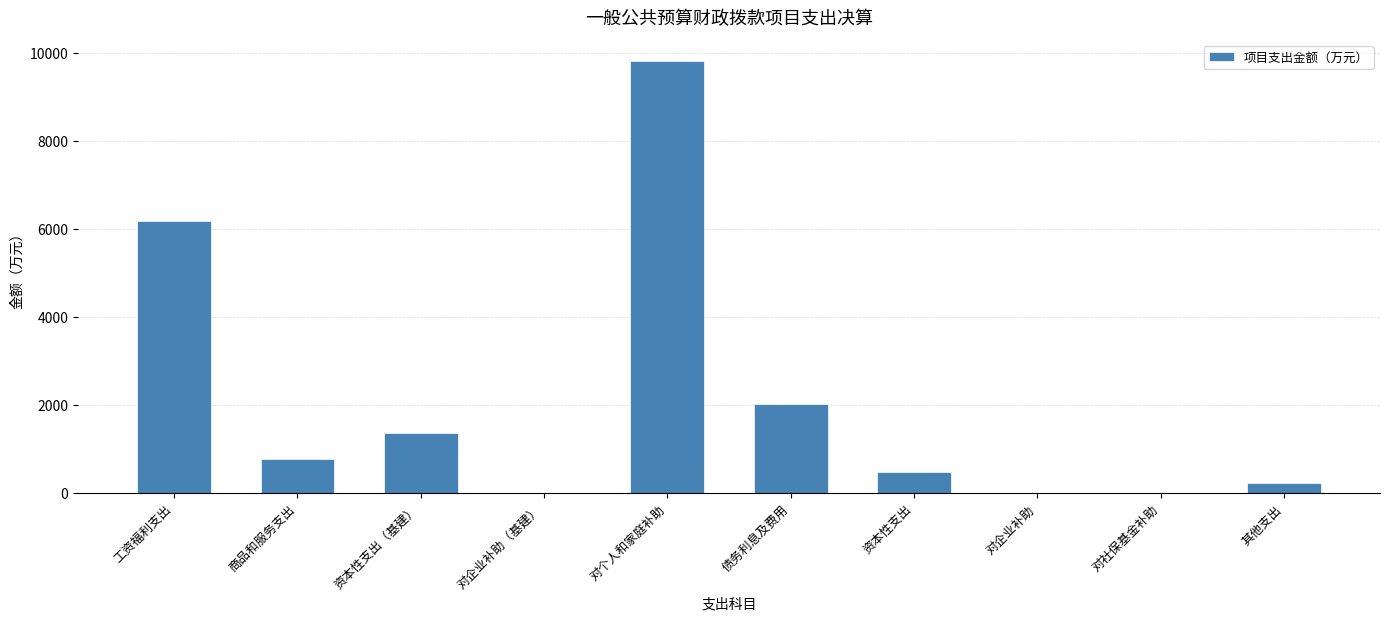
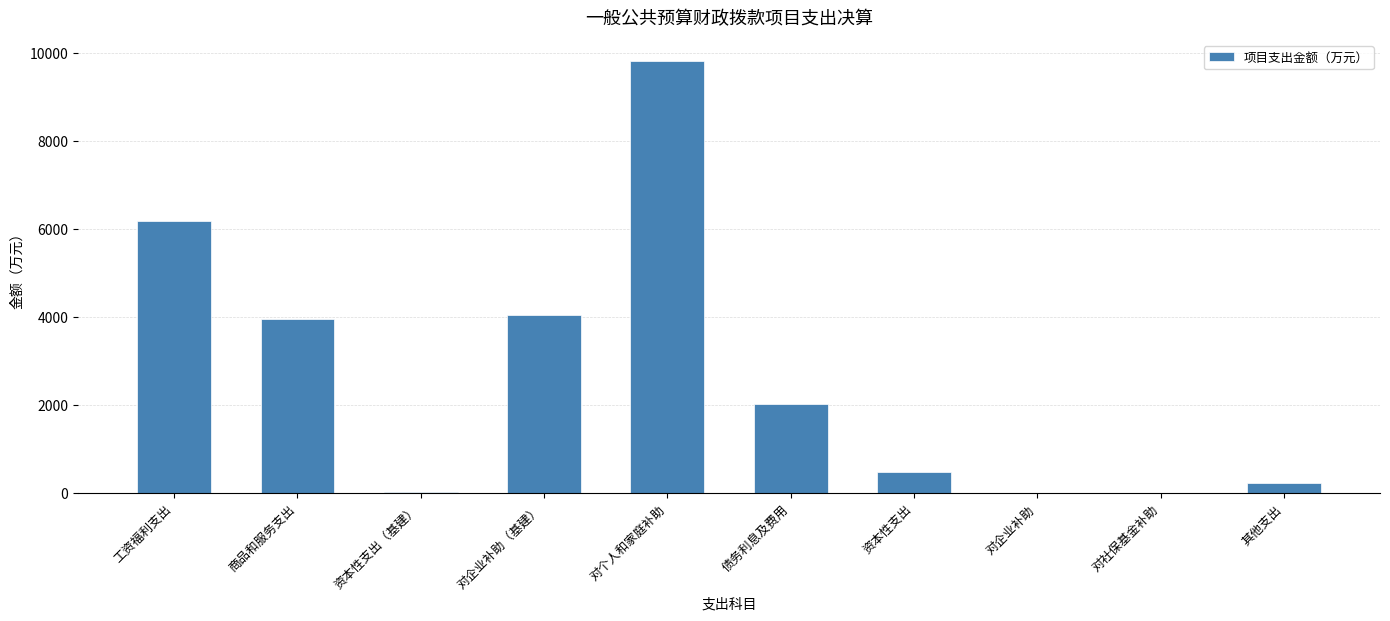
  {
    "工资福利支出": 6200,
-   "商品和服务支出": 800,
-   "资本性支出（基建）": 1400,
-   "对企业补助（基建）": 0,
+   "商品和服务支出": 4000,
+   "资本性支出（基建）": 0,
+   "对企业补助（基建）": 4000,
    "对个人和家庭补助": 9800,
    "债务利息及费用": 2000,
    "资本性支出": 500,
    "对企业补助": 0,
    "对社保基金补助": 0,
    "其他支出": 200
  }
